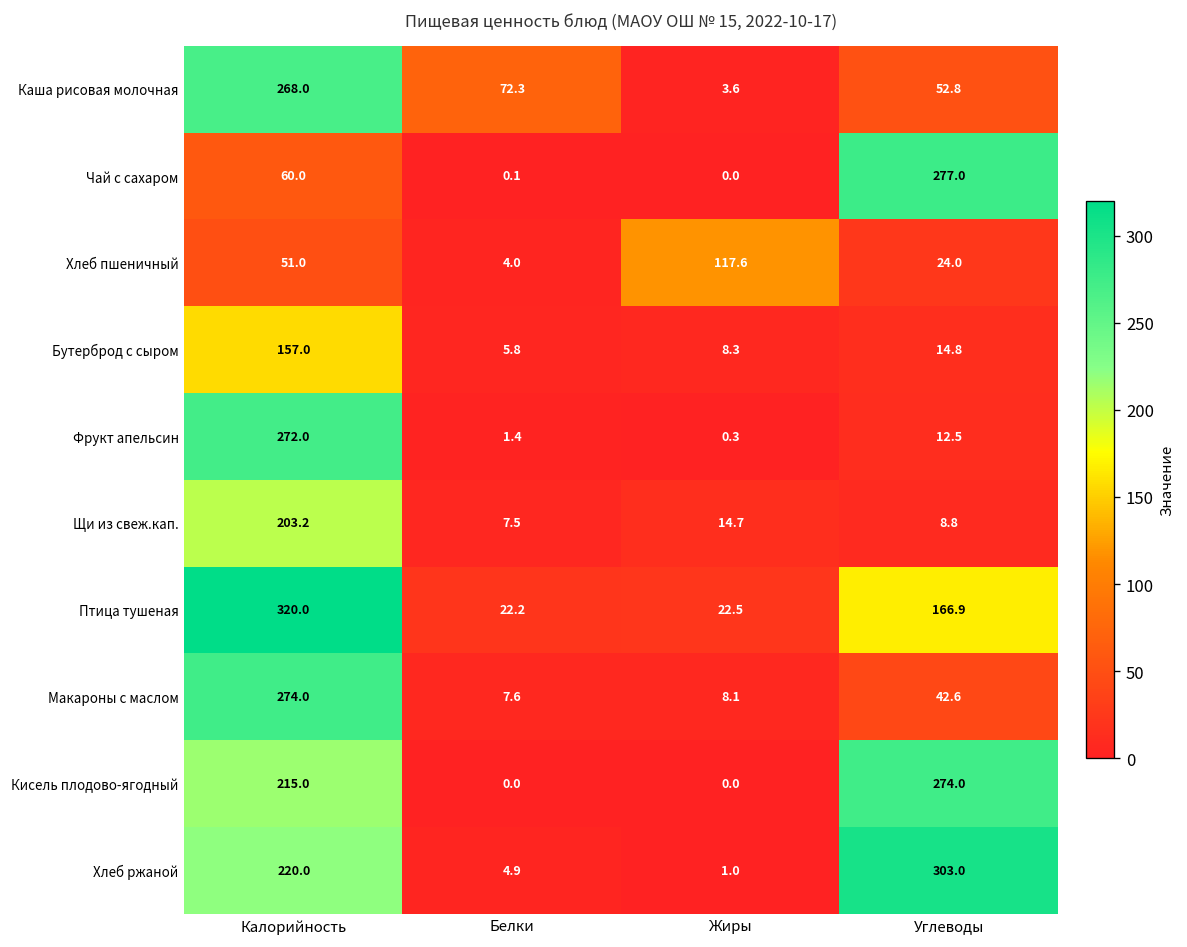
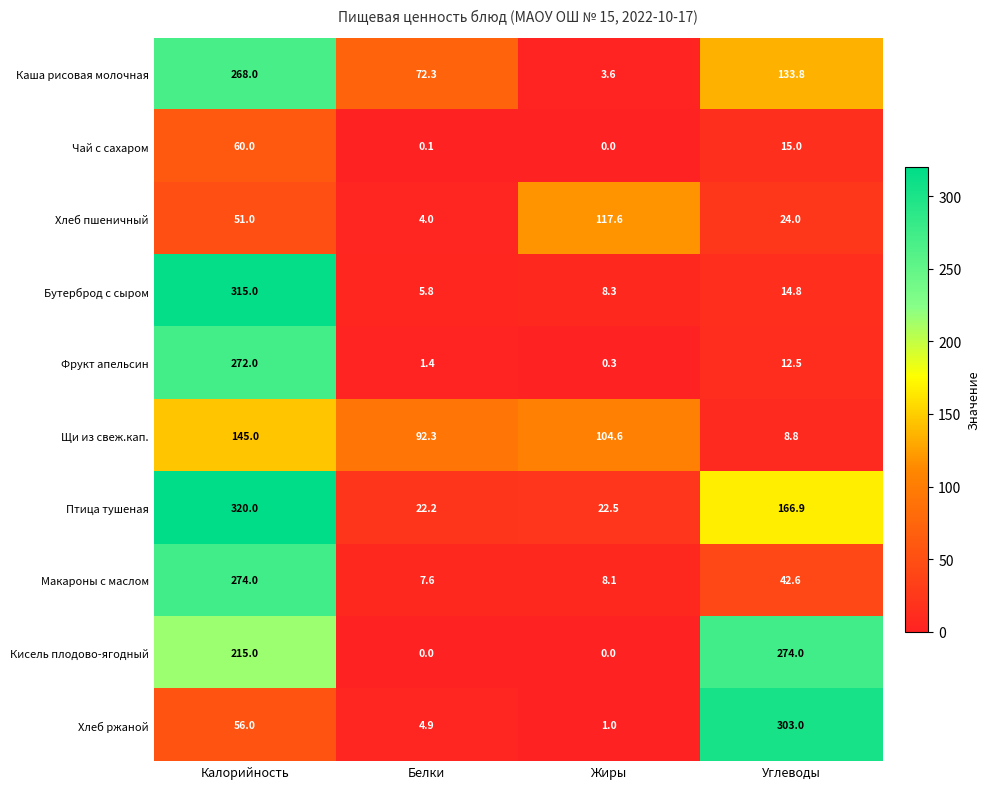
  {
    "Каша рисовая молочная": {
      "Калорийность": 268.0,
      "Белки": 72.3,
      "Жиры": 3.6,
-     "Углеводы": 52.8
+     "Углеводы": 133.8
    },
    "Чай с сахаром": {
      "Калорийность": 60.0,
      "Белки": 0.1,
      "Жиры": 0.0,
-     "Углеводы": 277.0
+     "Углеводы": 15.0
    },
    "Хлеб пшеничный": {
      "Калорийность": 51.0,
      "Белки": 4.0,
      "Жиры": 117.6,
      "Углеводы": 24.0
    },
    "Бутерброд с сыром": {
-     "Калорийность": 157.0,
+     "Калорийность": 315.0,
      "Белки": 5.8,
      "Жиры": 8.3,
      "Углеводы": 14.8
    },
    "Фрукт апельсин": {
      "Калорийность": 272.0,
      "Белки": 1.4,
      "Жиры": 0.3,
      "Углеводы": 12.5
    },
    "Щи из свеж.кап.": {
-     "Калорийность": 203.2,
-     "Белки": 7.5,
-     "Жиры": 14.7,
+     "Калорийность": 145.0,
+     "Белки": 92.3,
+     "Жиры": 104.6,
      "Углеводы": 8.8
    },
    "Птица тушеная": {
      "Калорийность": 320.0,
      "Белки": 22.2,
      "Жиры": 22.5,
      "Углеводы": 166.9
    },
    "Макароны с маслом": {
      "Калорийность": 274.0,
      "Белки": 7.6,
      "Жиры": 8.1,
      "Углеводы": 42.6
    },
    "Кисель плодово-ягодный": {
      "Калорийность": 215.0,
      "Белки": 0.0,
      "Жиры": 0.0,
      "Углеводы": 274.0
    },
    "Хлеб ржаной": {
-     "Калорийность": 220.0,
+     "Калорийность": 56.0,
      "Белки": 4.9,
      "Жиры": 1.0,
      "Углеводы": 303.0
    }
  }
